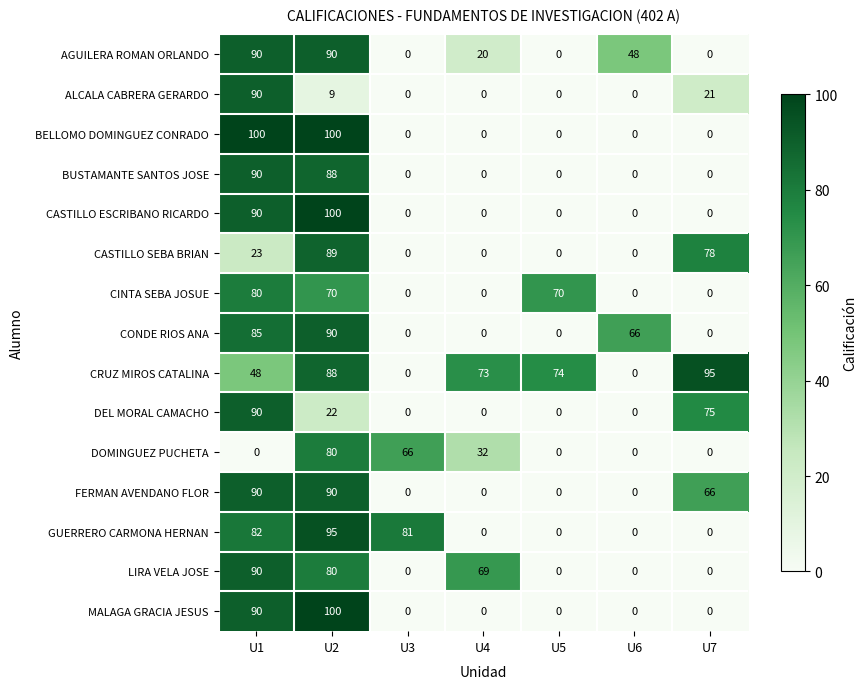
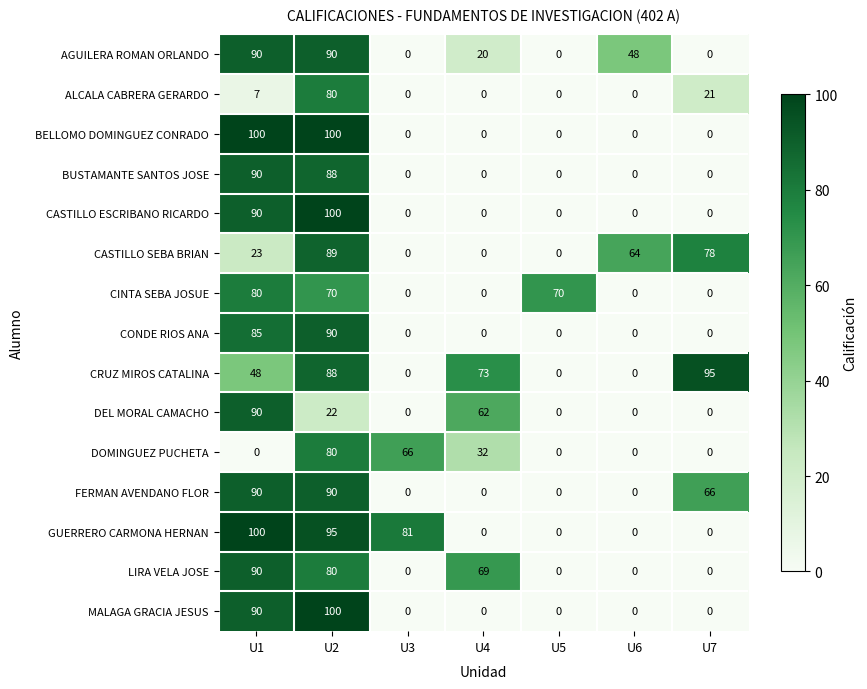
  {
    "AGUILERA ROMAN ORLANDO": {
      "U1": 90,
      "U2": 90,
      "U3": 0,
      "U4": 20,
      "U5": 0,
      "U6": 48,
      "U7": 0
    },
    "ALCALA CABRERA GERARDO": {
-     "U1": 90,
-     "U2": 9,
+     "U1": 7,
+     "U2": 80,
      "U3": 0,
      "U4": 0,
      "U5": 0,
      "U6": 0,
      "U7": 21
    },
    "BELLOMO DOMINGUEZ CONRADO": {
      "U1": 100,
      "U2": 100,
      "U3": 0,
      "U4": 0,
      "U5": 0,
      "U6": 0,
      "U7": 0
    },
    "BUSTAMANTE SANTOS JOSE": {
      "U1": 90,
      "U2": 88,
      "U3": 0,
      "U4": 0,
      "U5": 0,
      "U6": 0,
      "U7": 0
    },
    "CASTILLO ESCRIBANO RICARDO": {
      "U1": 90,
      "U2": 100,
      "U3": 0,
      "U4": 0,
      "U5": 0,
      "U6": 0,
      "U7": 0
    },
    "CASTILLO SEBA BRIAN": {
      "U1": 23,
      "U2": 89,
      "U3": 0,
      "U4": 0,
      "U5": 0,
-     "U6": 0,
+     "U6": 64,
      "U7": 78
    },
    "CINTA SEBA JOSUE": {
      "U1": 80,
      "U2": 70,
      "U3": 0,
      "U4": 0,
      "U5": 70,
      "U6": 0,
      "U7": 0
    },
    "CONDE RIOS ANA": {
      "U1": 85,
      "U2": 90,
      "U3": 0,
      "U4": 0,
      "U5": 0,
-     "U6": 66,
+     "U6": 0,
      "U7": 0
    },
    "CRUZ MIROS CATALINA": {
      "U1": 48,
      "U2": 88,
      "U3": 0,
      "U4": 73,
-     "U5": 74,
+     "U5": 0,
      "U6": 0,
      "U7": 95
    },
    "DEL MORAL CAMACHO": {
      "U1": 90,
      "U2": 22,
      "U3": 0,
-     "U4": 0,
+     "U4": 62,
      "U5": 0,
      "U6": 0,
-     "U7": 75
+     "U7": 0
    },
    "DOMINGUEZ PUCHETA": {
      "U1": 0,
      "U2": 80,
      "U3": 66,
      "U4": 32,
      "U5": 0,
      "U6": 0,
      "U7": 0
    },
    "FERMAN AVENDANO FLOR": {
      "U1": 90,
      "U2": 90,
      "U3": 0,
      "U4": 0,
      "U5": 0,
      "U6": 0,
      "U7": 66
    },
    "GUERRERO CARMONA HERNAN": {
-     "U1": 82,
+     "U1": 100,
      "U2": 95,
      "U3": 81,
      "U4": 0,
      "U5": 0,
      "U6": 0,
      "U7": 0
    },
    "LIRA VELA JOSE": {
      "U1": 90,
      "U2": 80,
      "U3": 0,
      "U4": 69,
      "U5": 0,
      "U6": 0,
      "U7": 0
    },
    "MALAGA GRACIA JESUS": {
      "U1": 90,
      "U2": 100,
      "U3": 0,
      "U4": 0,
      "U5": 0,
      "U6": 0,
      "U7": 0
    }
  }
